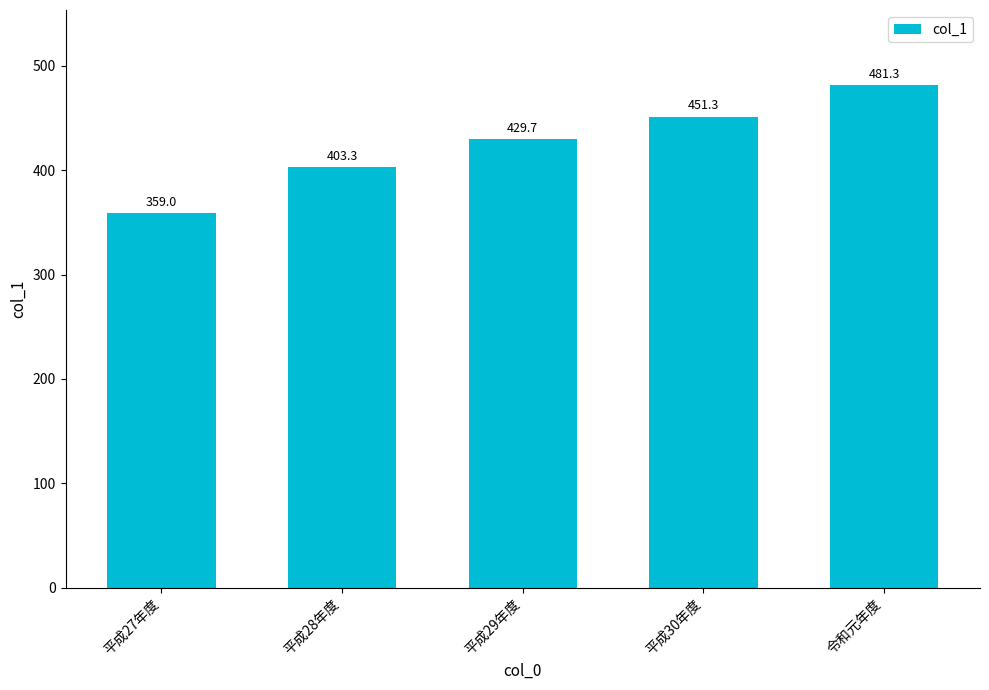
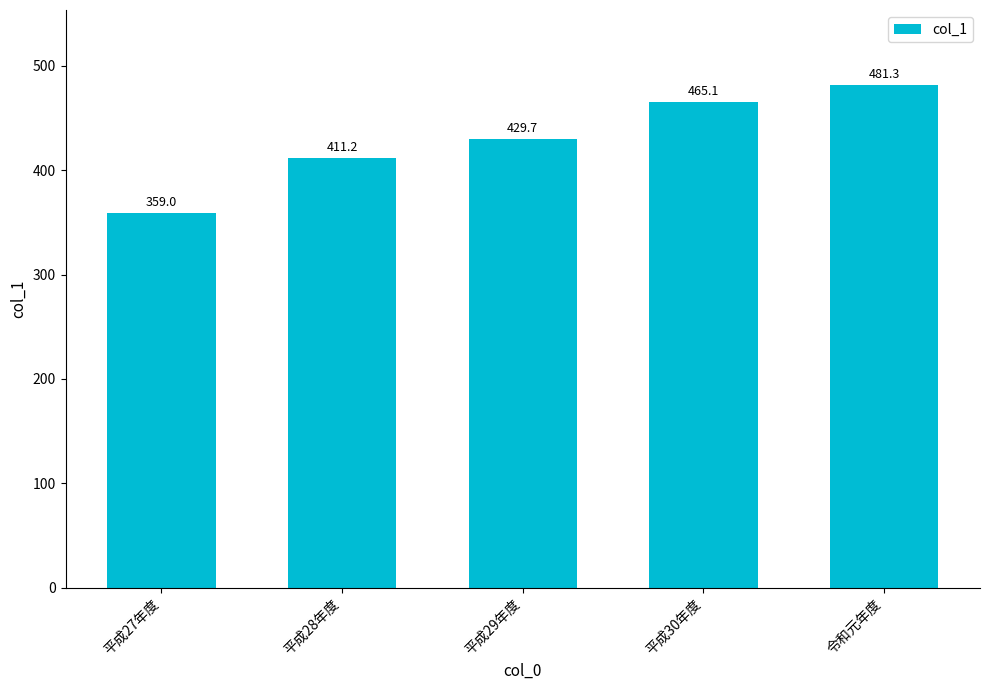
  {
    "平成27年度": 359.0,
-   "平成28年度": 403.3,
+   "平成28年度": 411.2,
    "平成29年度": 429.7,
-   "平成30年度": 451.3,
+   "平成30年度": 465.1,
    "令和元年度": 481.3
  }
